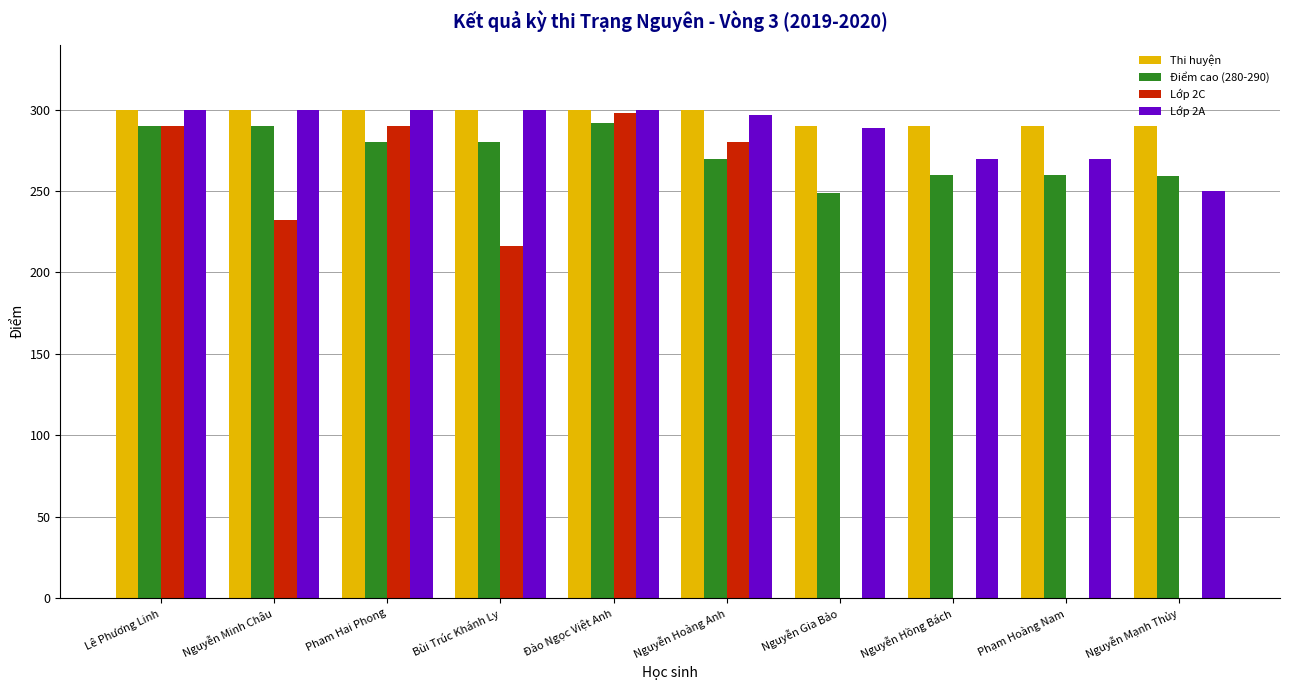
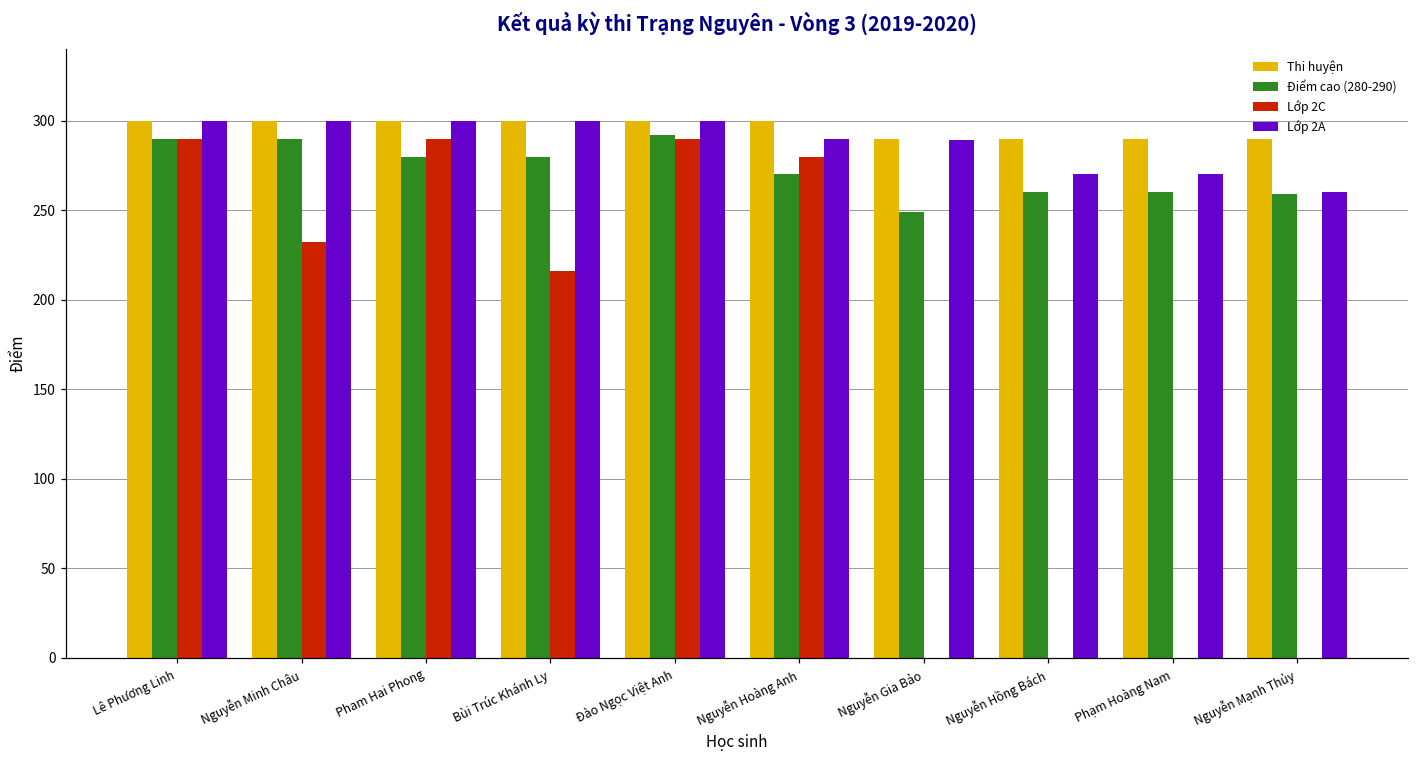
  {
    "Thi huyện": {
      "Lê Phương Linh": 300,
      "Nguyễn Minh Châu": 300,
      "Pham Hai Phong": 300,
      "Bùi Trúc Khánh Ly": 300,
      "Đào Ngọc Việt Anh": 300,
      "Nguyễn Hoàng Anh": 300,
      "Nguyễn Gia Bảo": 290,
      "Nguyễn Hồng Bách": 290,
      "Phạm Hoàng Nam": 290,
      "Nguyễn Mạnh Thủy": 290
    },
    "Điểm cao (280-290)": {
      "Lê Phương Linh": 290,
      "Nguyễn Minh Châu": 290,
      "Pham Hai Phong": 280,
      "Bùi Trúc Khánh Ly": 280,
      "Đào Ngọc Việt Anh": 292,
      "Nguyễn Hoàng Anh": 270,
      "Nguyễn Gia Bảo": 249,
      "Nguyễn Hồng Bách": 260,
      "Phạm Hoàng Nam": 260,
      "Nguyễn Mạnh Thủy": 259
    },
    "Lớp 2C": {
      "Lê Phương Linh": 290,
      "Nguyễn Minh Châu": 232,
      "Pham Hai Phong": 290,
      "Bùi Trúc Khánh Ly": 216,
-     "Đào Ngọc Việt Anh": 298,
+     "Đào Ngọc Việt Anh": 290,
      "Nguyễn Hoàng Anh": 280,
      "Nguyễn Gia Bảo": 0,
      "Nguyễn Hồng Bách": 0,
      "Phạm Hoàng Nam": 0,
      "Nguyễn Mạnh Thủy": 0
    },
    "Lớp 2A": {
      "Lê Phương Linh": 300,
      "Nguyễn Minh Châu": 300,
      "Pham Hai Phong": 300,
      "Bùi Trúc Khánh Ly": 300,
      "Đào Ngọc Việt Anh": 300,
-     "Nguyễn Hoàng Anh": 297,
+     "Nguyễn Hoàng Anh": 290,
      "Nguyễn Gia Bảo": 289,
      "Nguyễn Hồng Bách": 270,
      "Phạm Hoàng Nam": 270,
-     "Nguyễn Mạnh Thủy": 250
+     "Nguyễn Mạnh Thủy": 260
    }
  }
